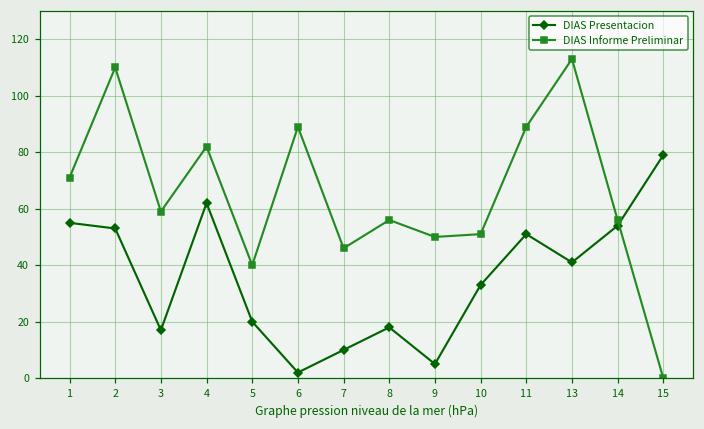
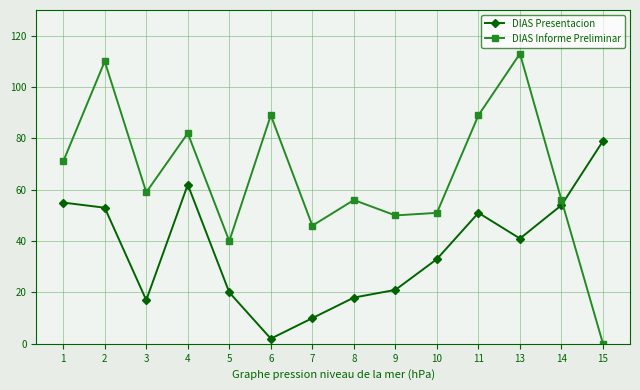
  {
    "DIAS Presentacion": {
      "1": 55,
      "2": 53,
      "3": 17,
      "4": 62,
      "5": 20,
      "6": 2,
      "7": 10,
      "8": 18,
-     "9": 5,
+     "9": 21,
      "10": 33,
      "11": 51,
      "13": 41,
      "14": 54,
      "15": 79
    },
    "DIAS Informe Preliminar": {
      "1": 71,
      "2": 110,
      "3": 59,
      "4": 82,
      "5": 40,
      "6": 89,
      "7": 46,
      "8": 56,
      "9": 50,
      "10": 51,
      "11": 89,
      "13": 113,
      "14": 56,
      "15": 0
    }
  }
